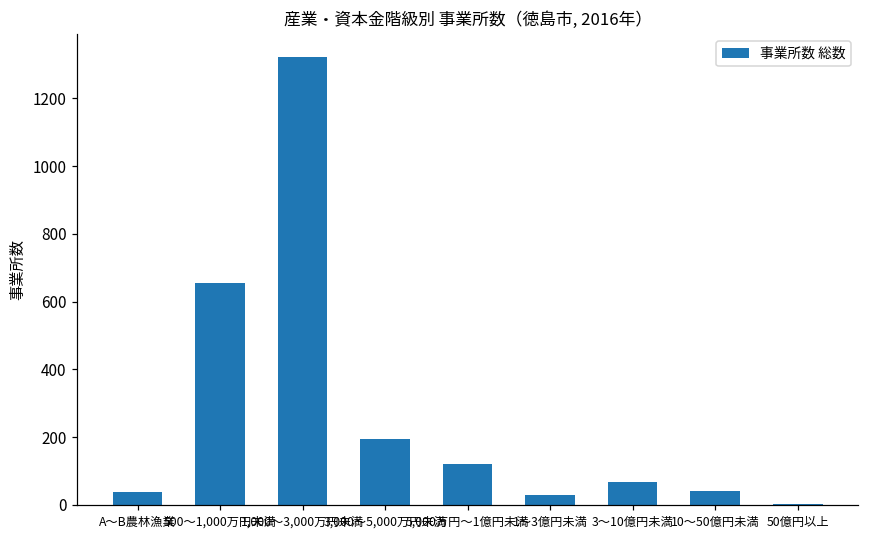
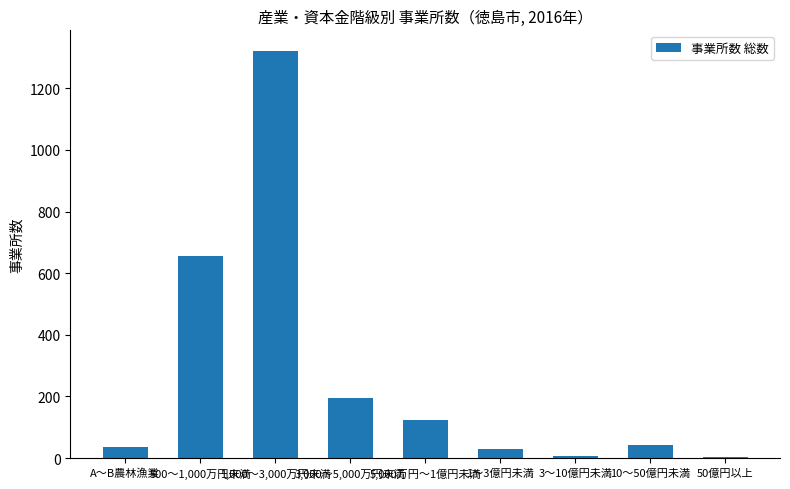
  {
-   "3～10億円未満": 70,
+   "3～10億円未満": 10,
    "10～50億円未満": 40
  }
